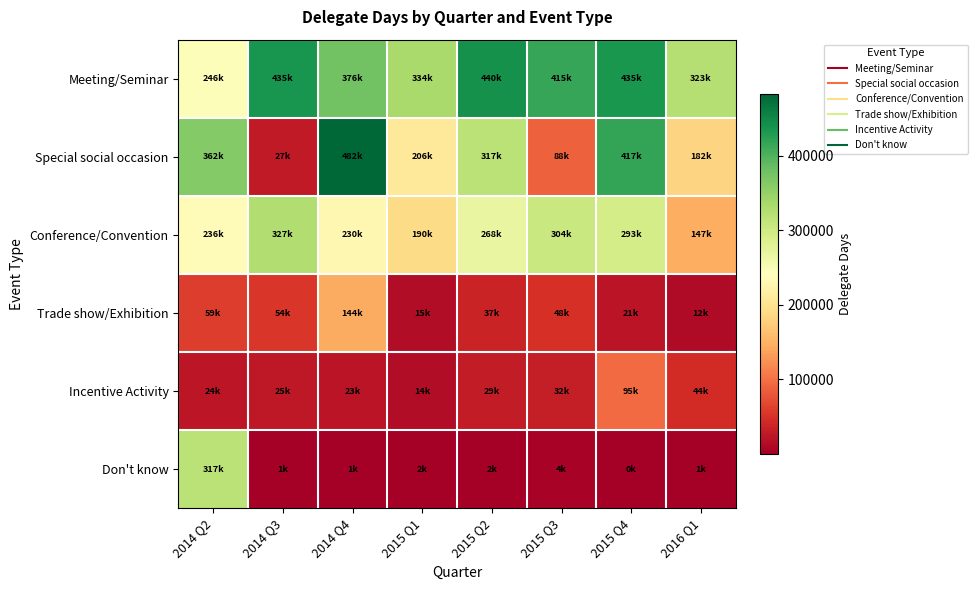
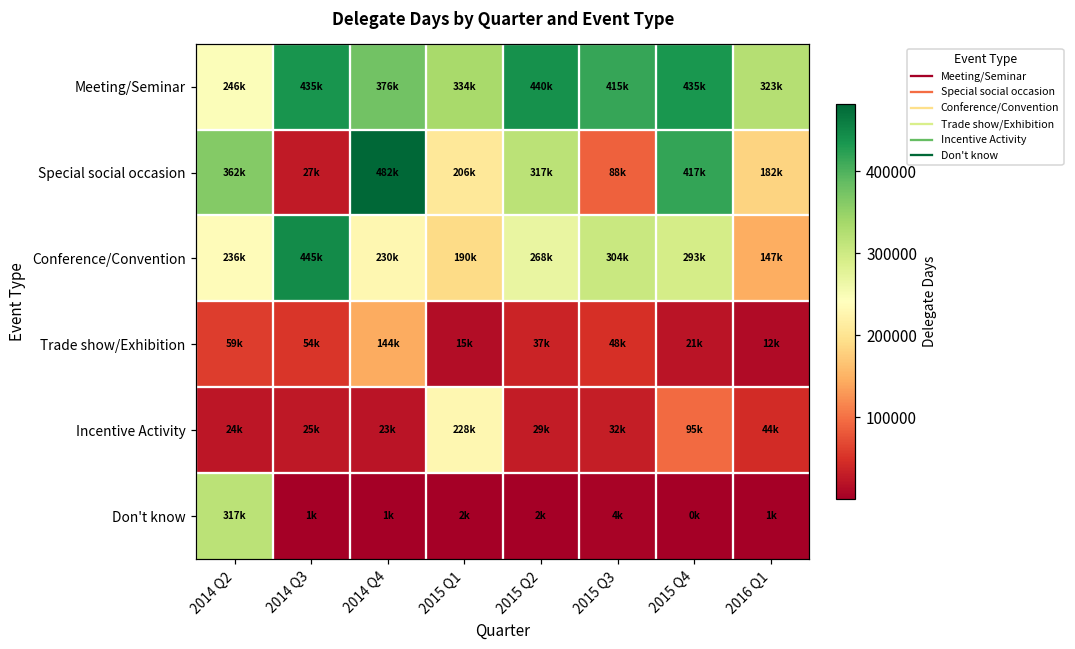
  {
    "Meeting/Seminar": {
      "2014 Q2": "246k",
      "2014 Q3": "435k",
      "2014 Q4": "376k",
      "2015 Q1": "334k",
      "2015 Q2": "440k",
      "2015 Q3": "415k",
      "2015 Q4": "435k",
      "2016 Q1": "323k"
    },
    "Special social occasion": {
      "2014 Q2": "362k",
      "2014 Q3": "27k",
      "2014 Q4": "482k",
      "2015 Q1": "206k",
      "2015 Q2": "317k",
      "2015 Q3": "88k",
      "2015 Q4": "417k",
      "2016 Q1": "182k"
    },
    "Conference/Convention": {
      "2014 Q2": "236k",
-     "2014 Q3": "327k",
+     "2014 Q3": "445k",
      "2014 Q4": "230k",
      "2015 Q1": "190k",
      "2015 Q2": "268k",
      "2015 Q3": "304k",
      "2015 Q4": "293k",
      "2016 Q1": "147k"
    },
    "Trade show/Exhibition": {
      "2014 Q2": "59k",
      "2014 Q3": "54k",
      "2014 Q4": "144k",
      "2015 Q1": "15k",
      "2015 Q2": "37k",
      "2015 Q3": "48k",
      "2015 Q4": "21k",
      "2016 Q1": "12k"
    },
    "Incentive Activity": {
      "2014 Q2": "24k",
      "2014 Q3": "25k",
      "2014 Q4": "23k",
-     "2015 Q1": "14k",
+     "2015 Q1": "228k",
      "2015 Q2": "29k",
      "2015 Q3": "32k",
      "2015 Q4": "95k",
      "2016 Q1": "44k"
    },
    "Don't know": {
      "2014 Q2": "317k",
      "2014 Q3": "1k",
      "2014 Q4": "1k",
      "2015 Q1": "2k",
      "2015 Q2": "2k",
      "2015 Q3": "4k",
      "2015 Q4": "0k",
      "2016 Q1": "1k"
    }
  }
